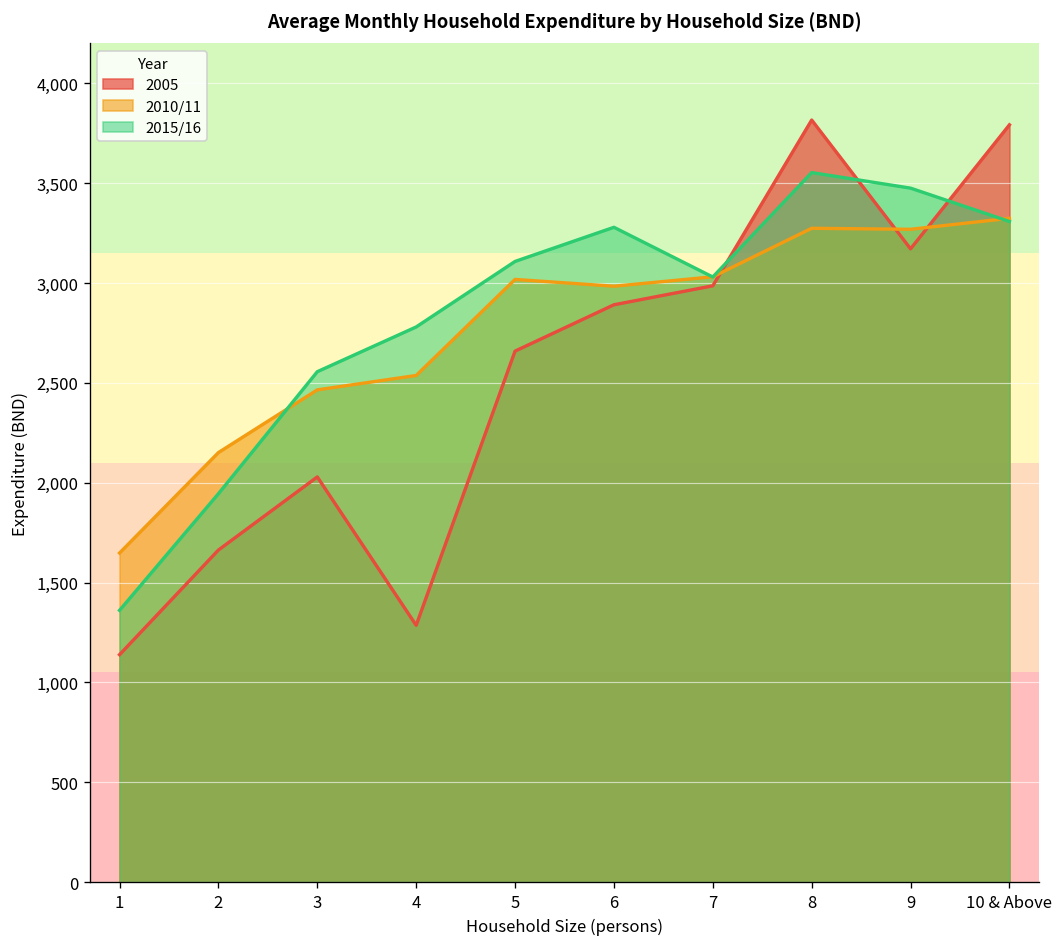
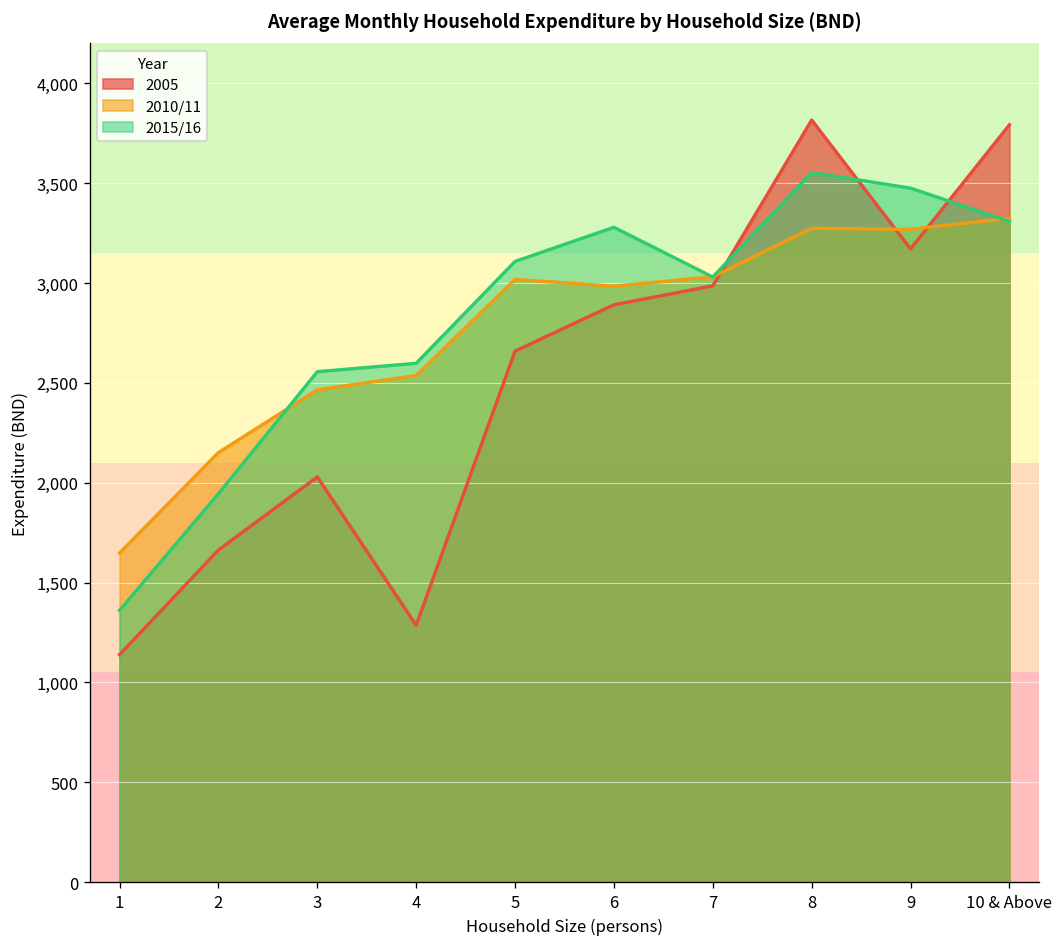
  {
    "2005": {
      "1": "1,140",
      "2": "1,660",
      "3": "2,030",
      "4": "1,290",
      "5": "2,660",
      "6": "2,890",
      "7": "2,990",
      "8": "3,820",
      "9": "3,170",
      "10 & Above": "3,790"
    },
    "2010/11": {
      "1": "1,650",
      "2": "2,150",
      "3": "2,470",
      "4": "2,540",
      "5": "3,020",
      "6": "2,980",
      "8": "3,270",
      "9": "3,270",
      "10 & Above": "3,320"
    },
    "2015/16": {
      "1": "1,360",
      "2": "1,950",
      "3": "2,560",
-     "4": "2,780",
+     "4": "2,600",
      "5": "3,110",
      "6": "3,280",
      "8": "3,550",
      "9": "3,480",
      "10 & Above": "3,310"
    }
  }
